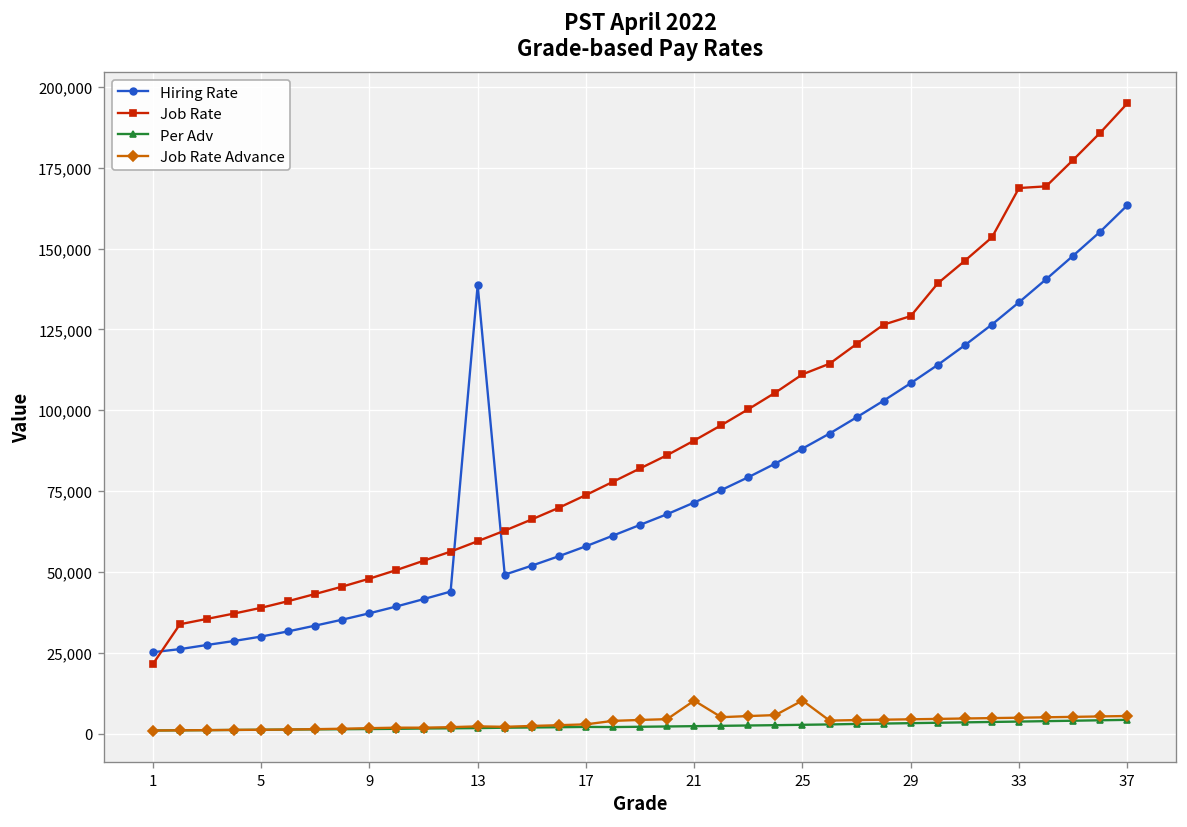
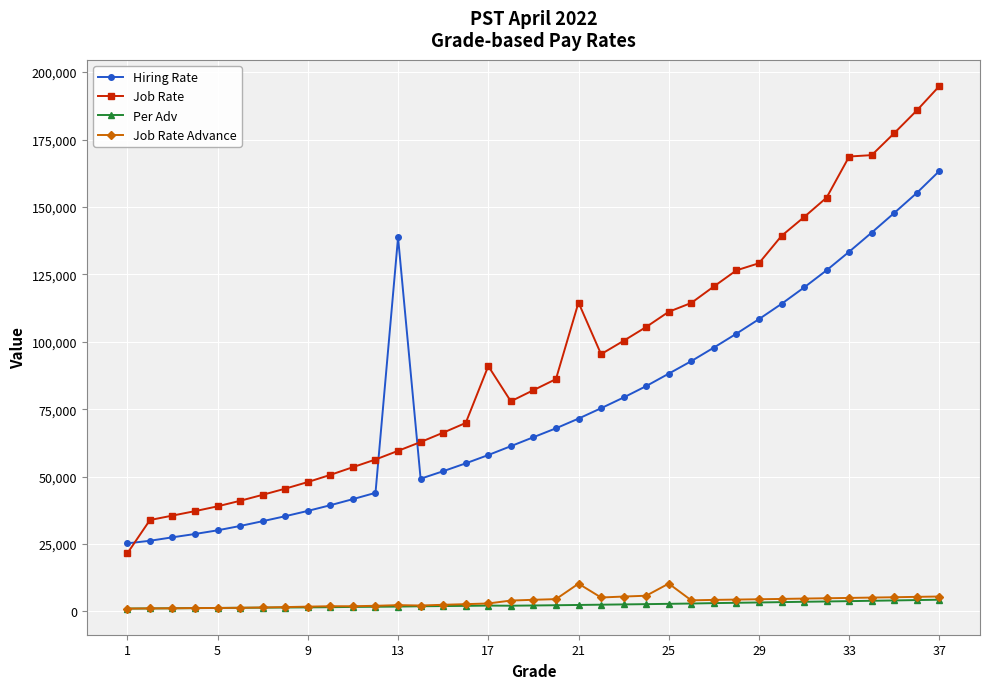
  {
    "Hiring Rate": {
      "1": "25,000",
      "5": "30,000",
      "9": "37,000",
      "13": "139,000",
      "17": "58,000",
      "21": "71,000",
      "25": "88,000",
      "29": "108,000",
      "33": "133,000",
      "37": "163,000"
    },
    "Job Rate": {
      "1": "22,000",
      "5": "39,000",
      "9": "48,000",
      "13": "60,000",
-     "17": "74,000",
-     "21": "91,000",
+     "17": "91,000",
+     "21": "115,000",
      "25": "111,000",
      "29": "129,000",
      "33": "169,000",
      "37": "195,000"
    },
    "Per Adv": {
      "21": "2,000",
      "25": "3,000",
      "29": "3,000",
      "33": "4,000",
      "37": "4,000"
    },
    "Job Rate Advance": {
      "21": "10,000",
      "25": "10,000",
      "29": "5,000",
      "33": "5,000",
      "37": "6,000"
    }
  }
